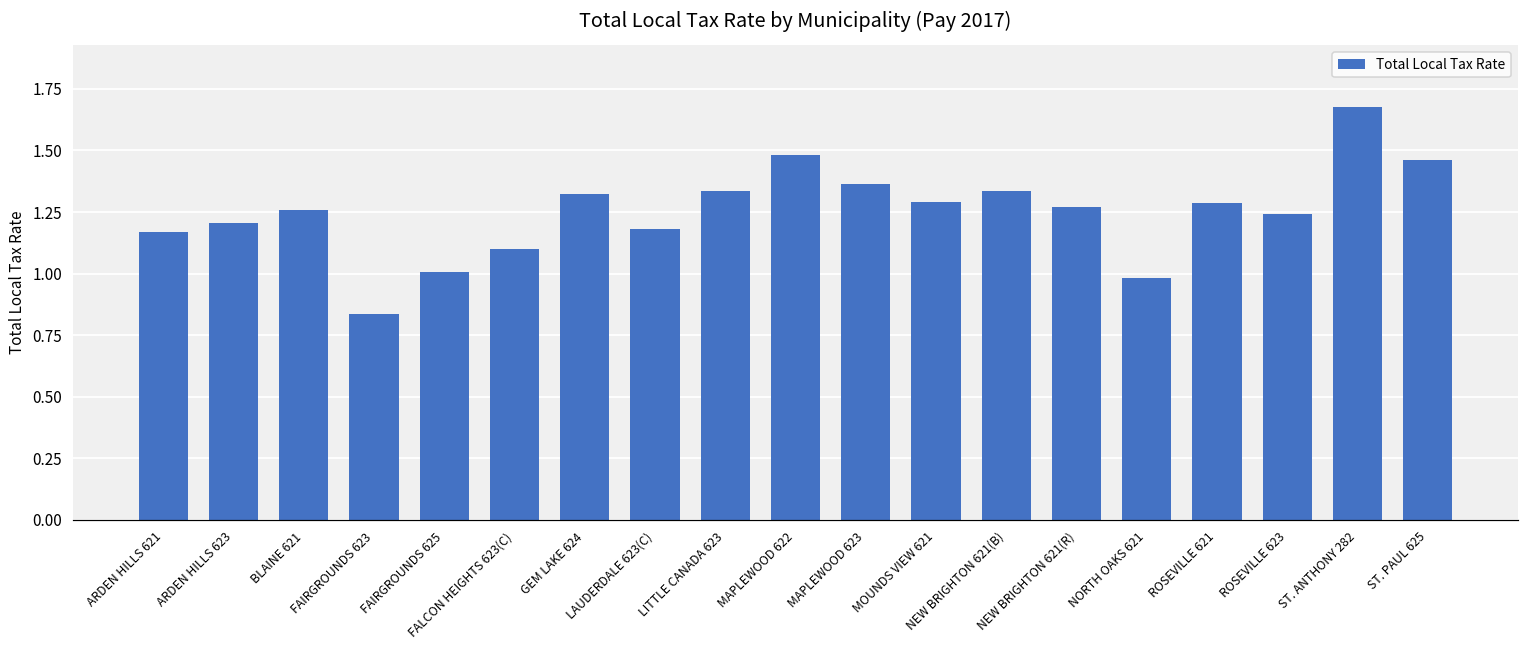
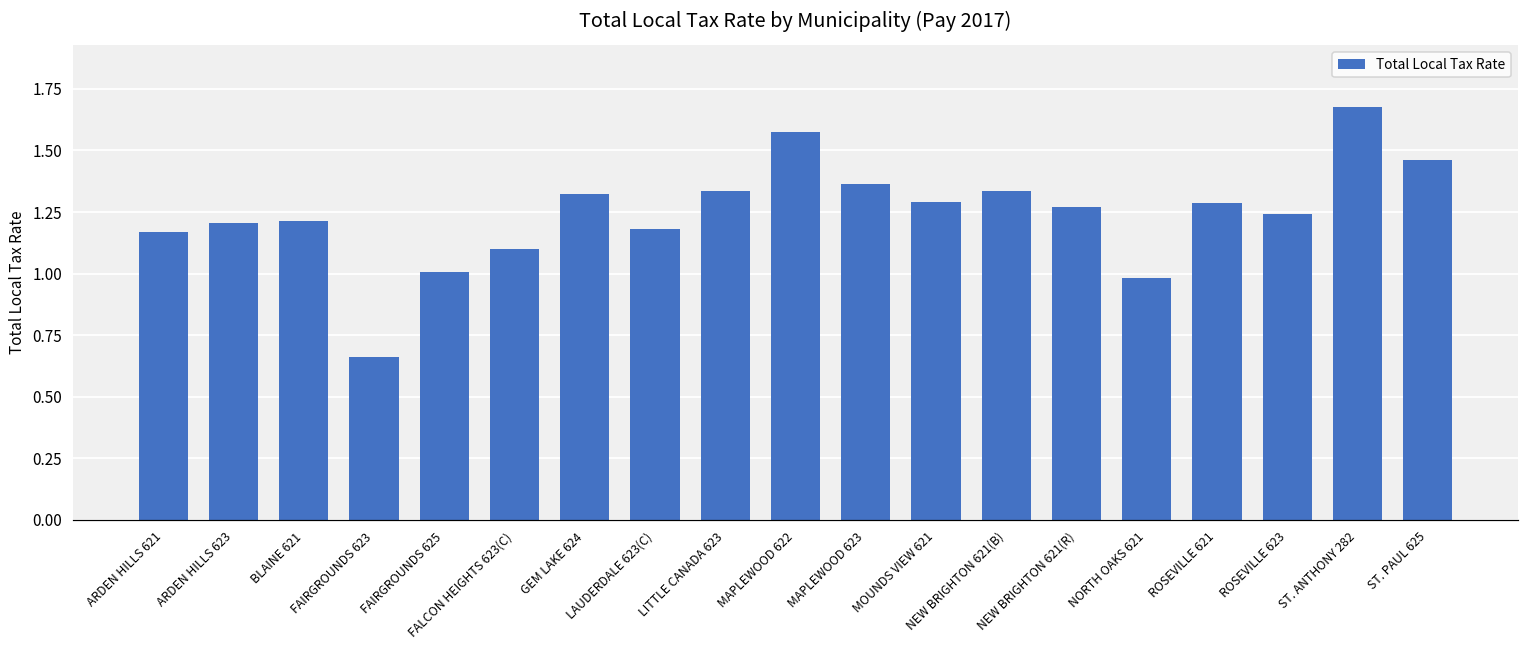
  {
    "ARDEN HILLS 621": 1.17,
    "ARDEN HILLS 623": 1.21,
-   "BLAINE 621": 1.26,
-   "FAIRGROUNDS 623": 0.84,
+   "BLAINE 621": 1.21,
+   "FAIRGROUNDS 623": 0.66,
    "FAIRGROUNDS 625": 1.01,
    "FALCON HEIGHTS 623(C)": 1.10,
    "GEM LAKE 624": 1.32,
    "LAUDERDALE 623(C)": 1.18,
    "LITTLE CANADA 623": 1.33,
-   "MAPLEWOOD 622": 1.48,
+   "MAPLEWOOD 622": 1.58,
    "MAPLEWOOD 623": 1.36,
    "MOUNDS VIEW 621": 1.29,
    "NEW BRIGHTON 621(B)": 1.34,
    "NEW BRIGHTON 621(R)": 1.27,
    "NORTH OAKS 621": 0.98,
    "ROSEVILLE 621": 1.29,
    "ROSEVILLE 623": 1.24,
    "ST. ANTHONY 282": 1.67,
    "ST. PAUL 625": 1.46
  }
